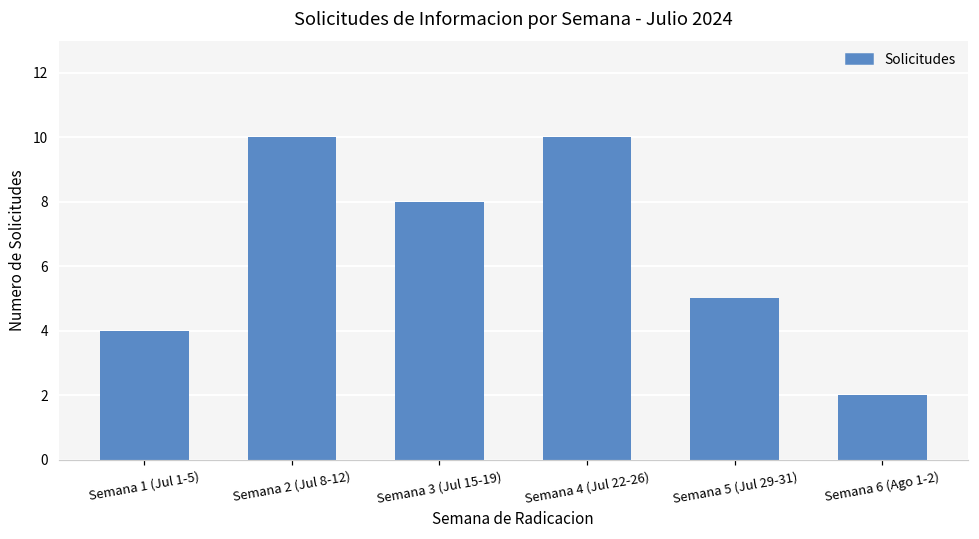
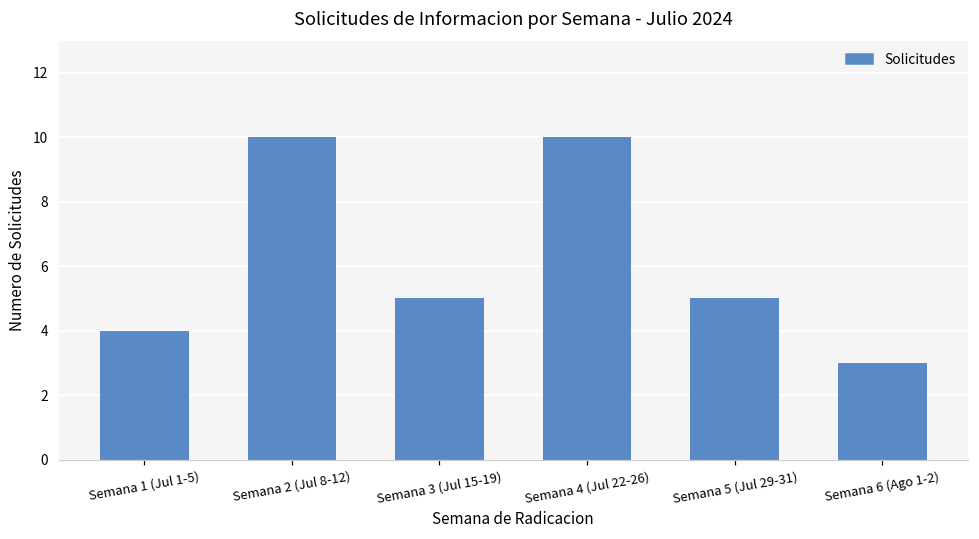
  {
    "Semana 1 (Jul 1-5)": 4,
    "Semana 2 (Jul 8-12)": 10,
-   "Semana 3 (Jul 15-19)": 8,
+   "Semana 3 (Jul 15-19)": 5,
    "Semana 4 (Jul 22-26)": 10,
    "Semana 5 (Jul 29-31)": 5,
-   "Semana 6 (Ago 1-2)": 2
+   "Semana 6 (Ago 1-2)": 3
  }
